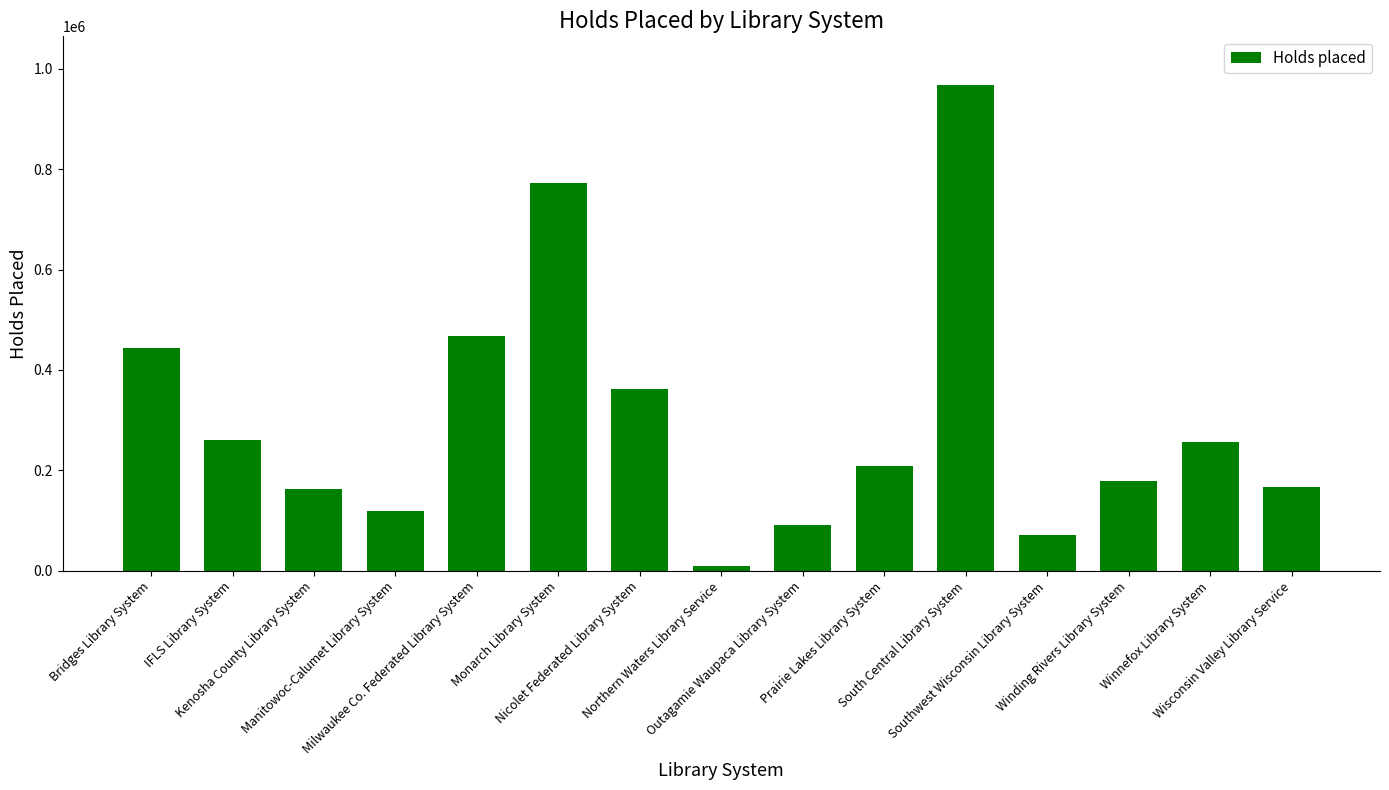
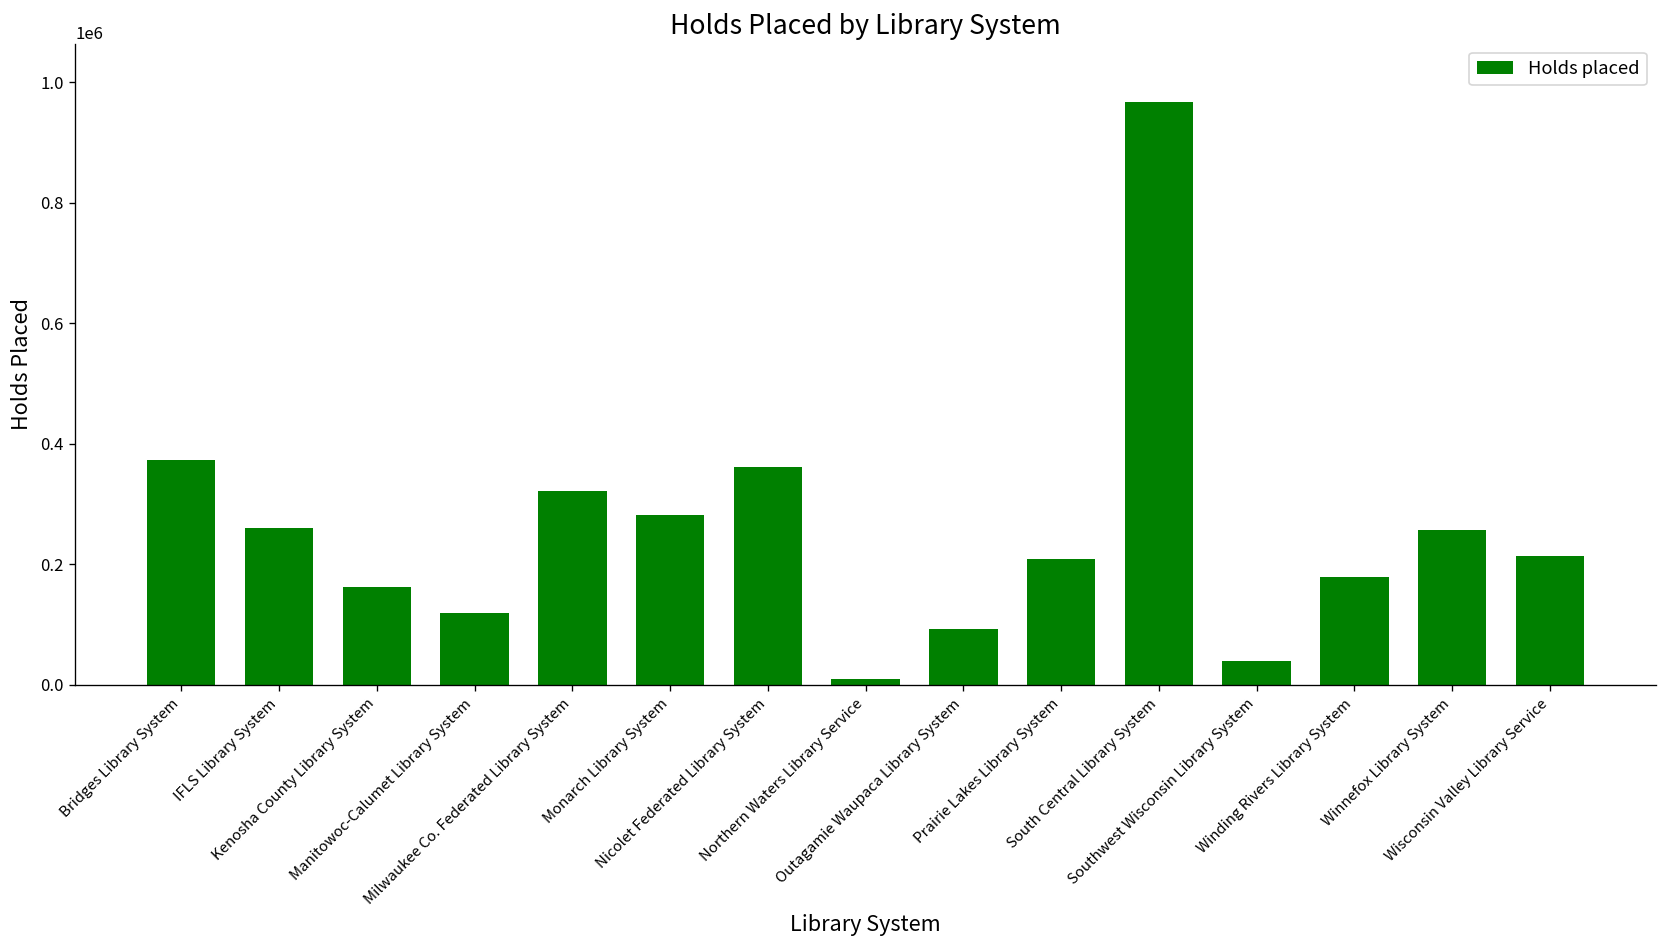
  {
-   "Bridges Library System": 440000,
+   "Bridges Library System": 370000,
    "IFLS Library System": 260000,
    "Kenosha County Library System": 160000,
    "Manitowoc-Calumet Library System": 120000,
-   "Milwaukee Co. Federated Library System": 470000,
-   "Monarch Library System": 770000,
+   "Milwaukee Co. Federated Library System": 320000,
+   "Monarch Library System": 280000,
    "Nicolet Federated Library System": 360000,
    "Northern Waters Library Service": 10000,
    "Outagamie Waupaca Library System": 90000,
    "Prairie Lakes Library System": 210000,
    "South Central Library System": 970000,
-   "Southwest Wisconsin Library System": 70000,
+   "Southwest Wisconsin Library System": 40000,
    "Winding Rivers Library System": 180000,
    "Winnefox Library System": 260000,
-   "Wisconsin Valley Library Service": 170000
+   "Wisconsin Valley Library Service": 210000
  }
